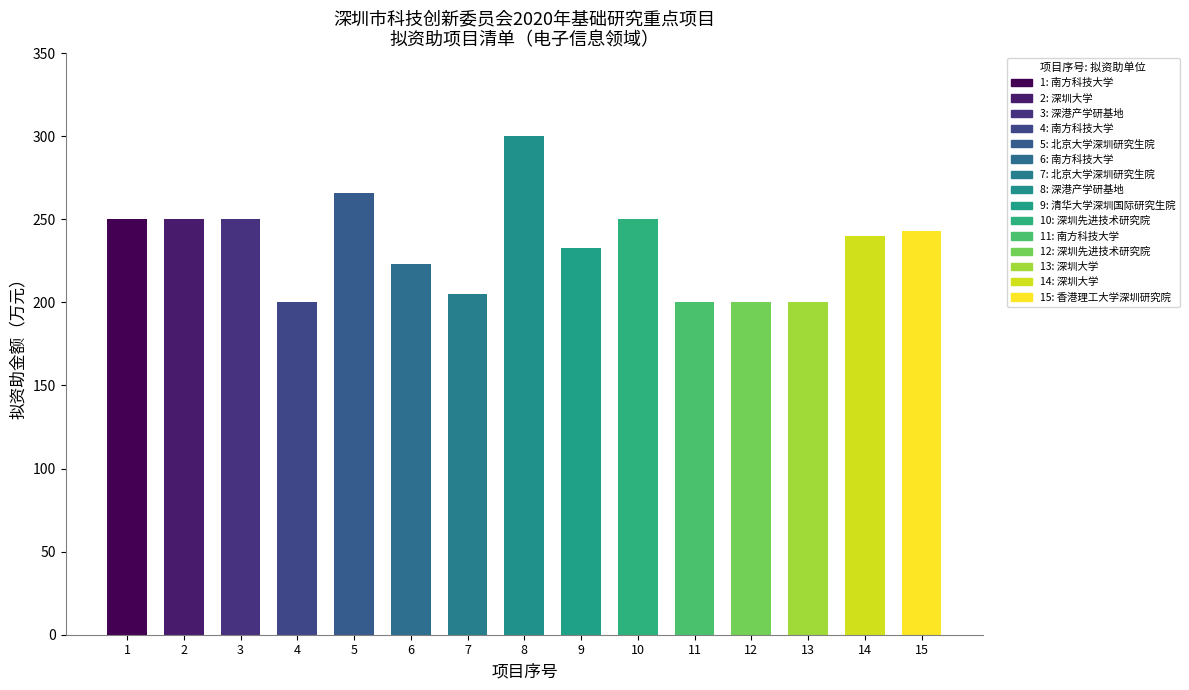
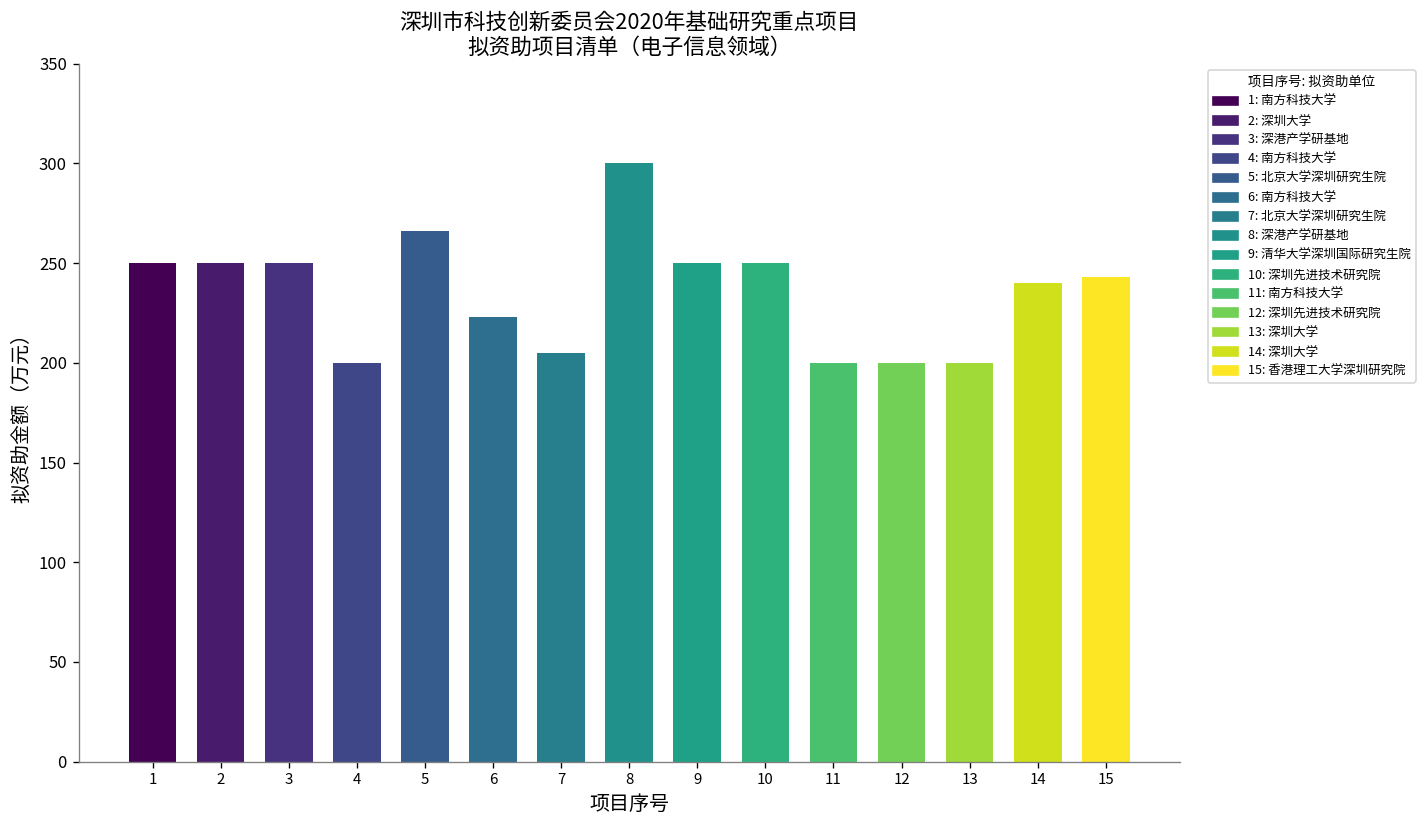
  {
    "1": 250,
    "2": 250,
    "3": 250,
    "4": 200,
    "5": 266,
    "6": 223,
    "7": 205,
    "8": 300,
-   "9": 233,
+   "9": 250,
    "10": 250,
    "11": 200,
    "12": 200,
    "13": 200,
    "14": 240,
    "15": 243
  }
